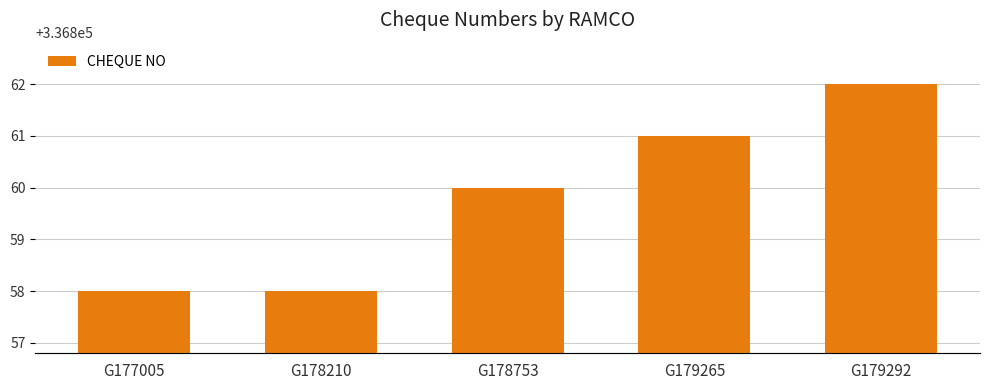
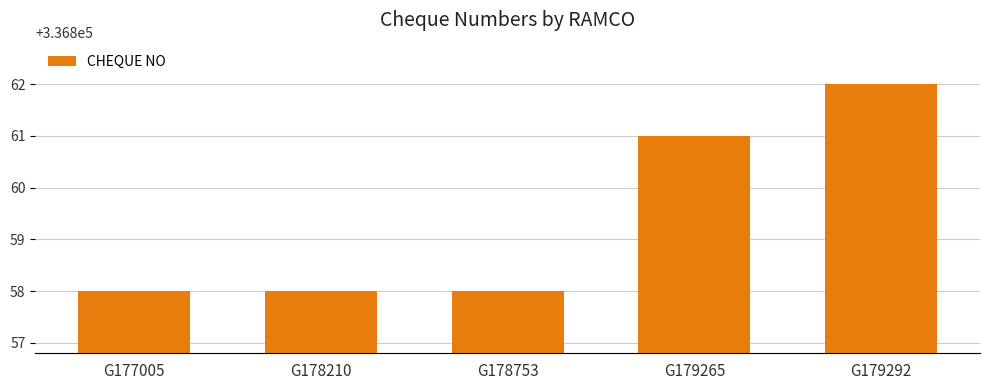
  {
    "G177005": 336858,
    "G178210": 336858,
-   "G178753": 336860,
+   "G178753": 336858,
    "G179265": 336861,
    "G179292": 336862
  }
